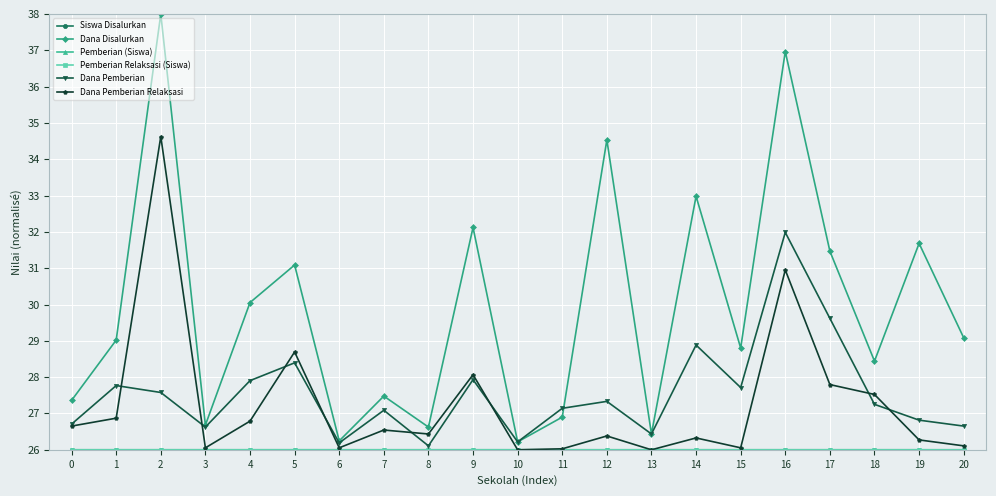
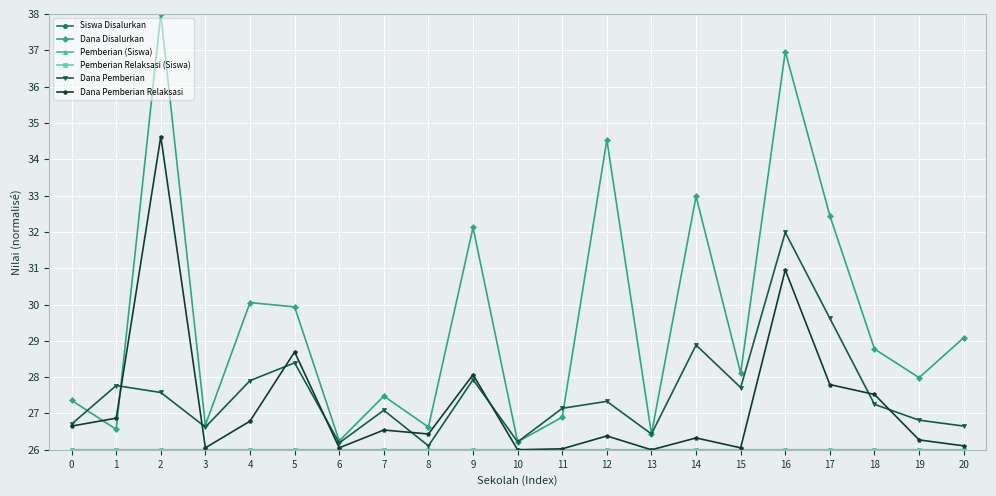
  {
    "Pemberian Relaksasi (Siswa)": {
      "0": 26.0,
      "1": 26.0,
      "2": 26.0,
      "4": 26.0,
      "5": 26.0,
      "7": 26.0,
      "8": 26.0,
      "9": 26.0,
      "12": 26.0,
      "14": 26.0,
      "16": 26.0,
      "17": 26.0,
      "18": 26.0,
      "19": 26.0,
      "20": 26.0
    },
    "Dana Disalurkan": {
      "0": 27.4,
-     "1": 29.0,
+     "1": 26.6,
      "2": 38.0,
      "4": 30.1,
-     "5": 31.1,
+     "5": 29.9,
      "7": 27.5,
      "8": 26.6,
      "9": 32.1,
      "11": 26.9,
      "12": 34.5,
      "14": 33.0,
-     "15": 28.8,
+     "15": 28.1,
      "16": 37.0,
-     "17": 31.5,
-     "18": 28.4,
-     "19": 31.7,
+     "17": 32.4,
+     "18": 28.8,
+     "19": 28.0,
      "20": 29.1
    }
  }
